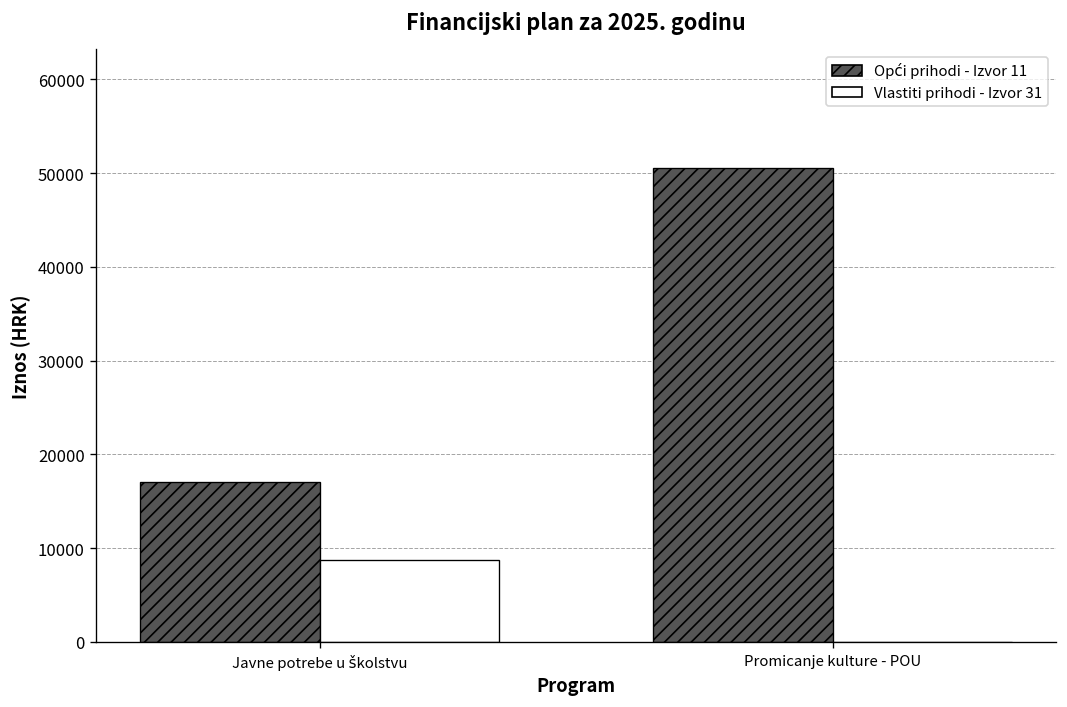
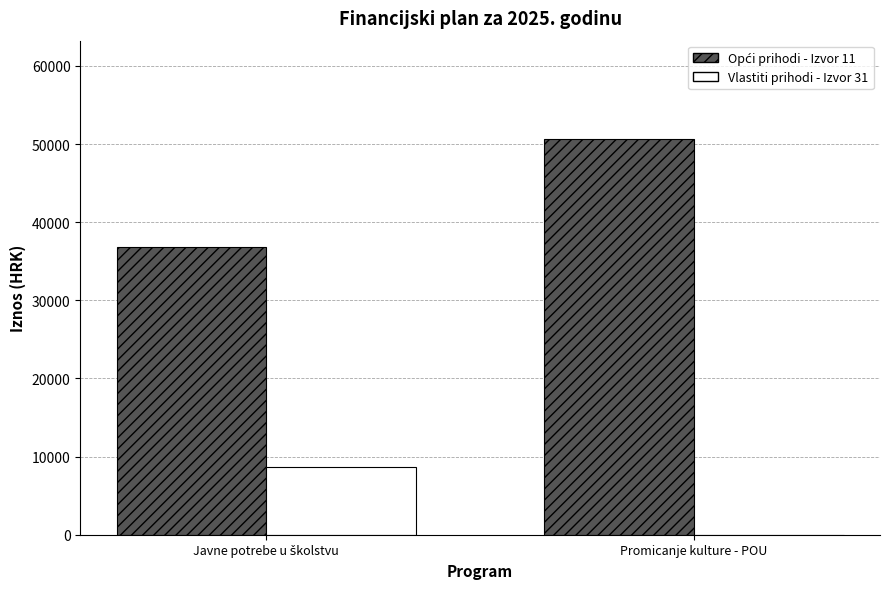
  {
    "Opći prihodi - Izvor 11": {
-     "Javne potrebe u školstvu": 17000,
+     "Javne potrebe u školstvu": 37000,
      "Promicanje kulture - POU": 51000
    },
    "Vlastiti prihodi - Izvor 31": {
      "Javne potrebe u školstvu": 9000,
      "Promicanje kulture - POU": 0
    }
  }
